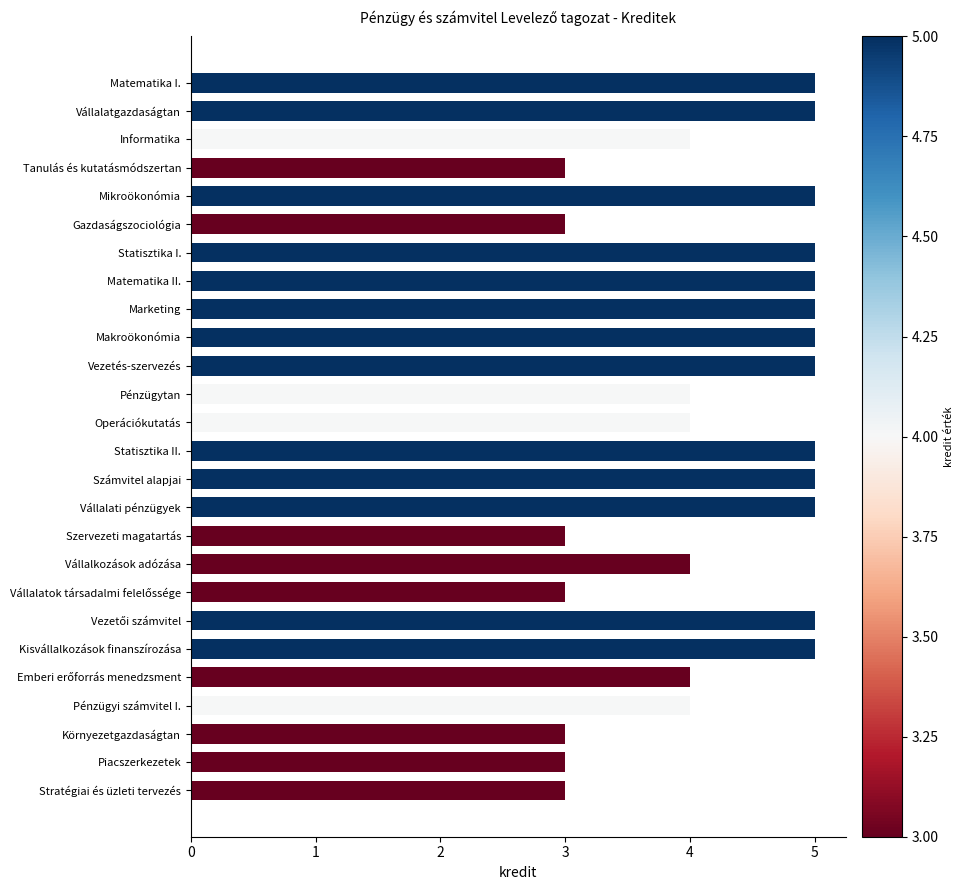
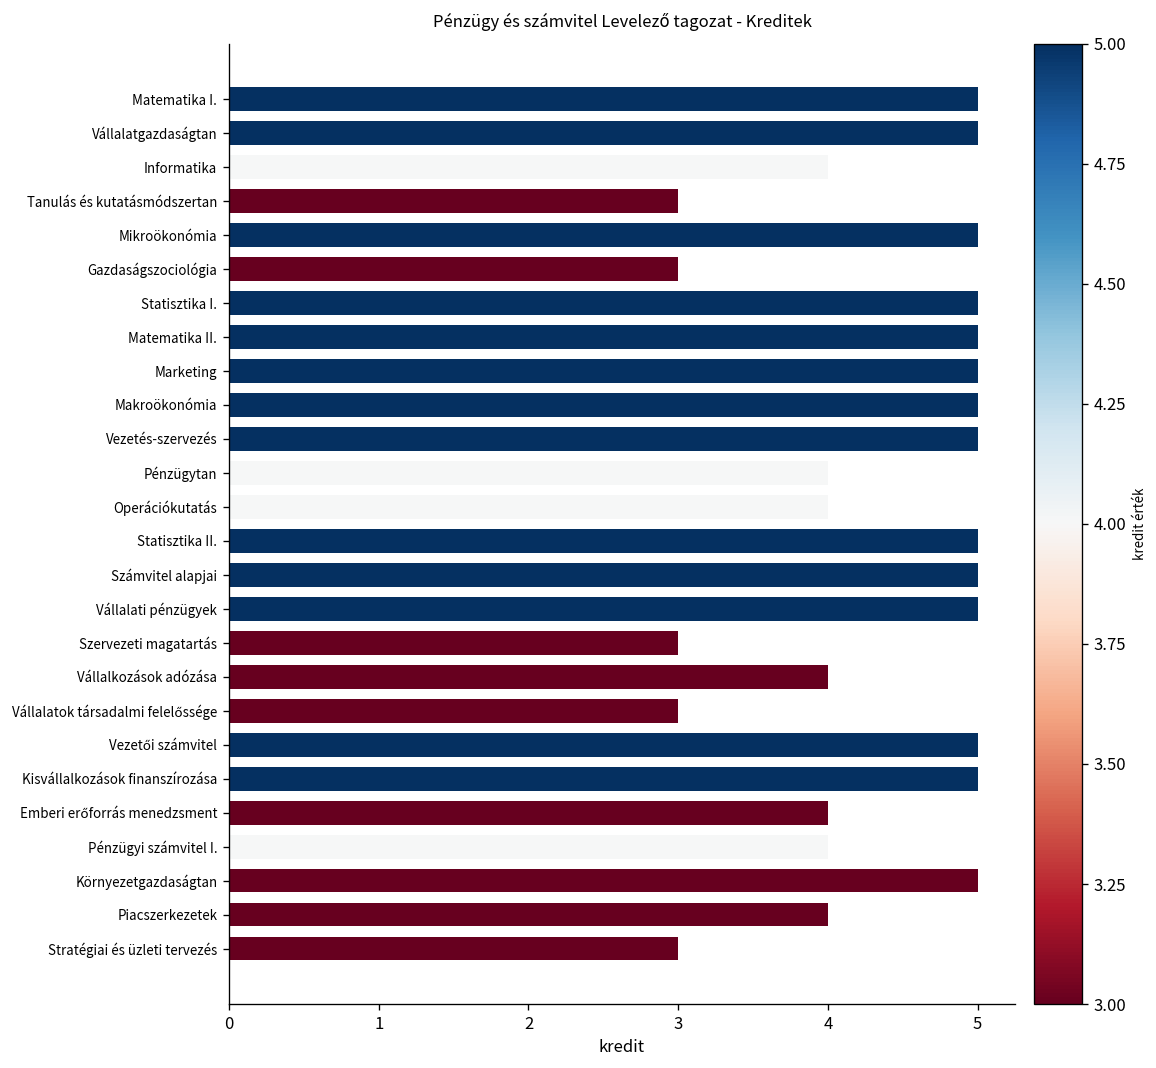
  {
    "Matematika I.": 5,
    "Vállalatgazdaságtan": 5,
    "Informatika": 4,
    "Tanulás és kutatásmódszertan": 3,
    "Mikroökonómia": 5,
    "Gazdaságszociológia": 3,
    "Statisztika I.": 5,
    "Matematika II.": 5,
    "Marketing": 5,
    "Makroökonómia": 5,
    "Vezetés-szervezés": 5,
    "Pénzügytan": 4,
    "Operációkutatás": 4,
    "Statisztika II.": 5,
    "Számvitel alapjai": 5,
    "Vállalati pénzügyek": 5,
    "Szervezeti magatartás": 3,
    "Vállalkozások adózása": 4,
    "Vállalatok társadalmi felelőssége": 3,
    "Vezetői számvitel": 5,
    "Kisvállalkozások finanszírozása": 5,
    "Emberi erőforrás menedzsment": 4,
    "Pénzügyi számvitel I.": 4,
-   "Környezetgazdaságtan": 3,
-   "Piacszerkezetek": 3,
+   "Környezetgazdaságtan": 5,
+   "Piacszerkezetek": 4,
    "Stratégiai és üzleti tervezés": 3
  }
